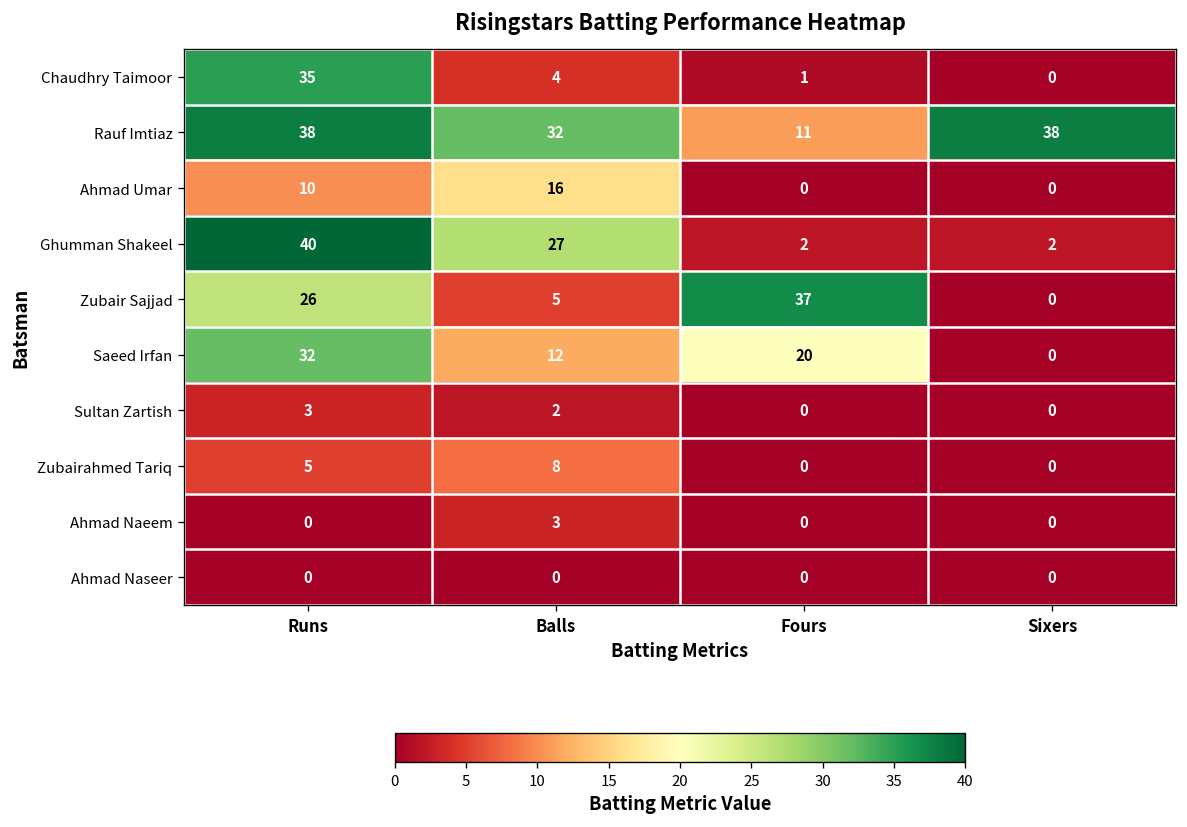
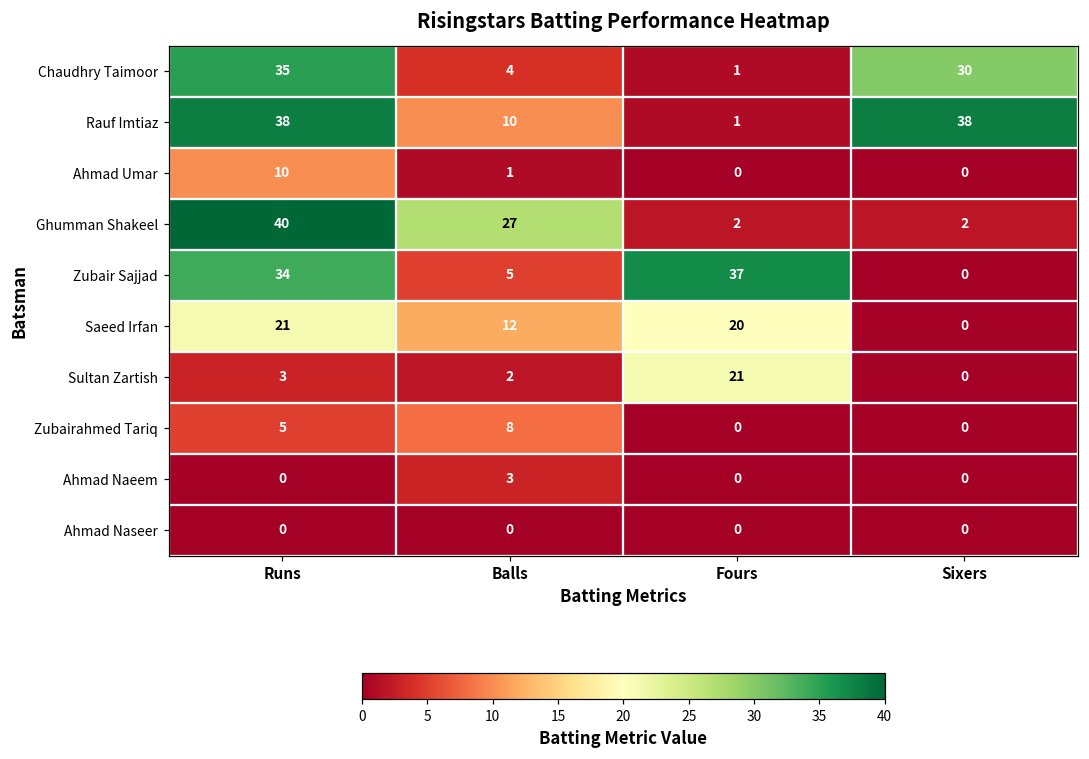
  {
    "Chaudhry Taimoor": {
      "Runs": 35,
      "Balls": 4,
      "Fours": 1,
-     "Sixers": 0
+     "Sixers": 30
    },
    "Rauf Imtiaz": {
      "Runs": 38,
-     "Balls": 32,
-     "Fours": 11,
+     "Balls": 10,
+     "Fours": 1,
      "Sixers": 38
    },
    "Ahmad Umar": {
      "Runs": 10,
-     "Balls": 16,
+     "Balls": 1,
      "Fours": 0,
      "Sixers": 0
    },
    "Ghumman Shakeel": {
      "Runs": 40,
      "Balls": 27,
      "Fours": 2,
      "Sixers": 2
    },
    "Zubair Sajjad": {
-     "Runs": 26,
+     "Runs": 34,
      "Balls": 5,
      "Fours": 37,
      "Sixers": 0
    },
    "Saeed Irfan": {
-     "Runs": 32,
+     "Runs": 21,
      "Balls": 12,
      "Fours": 20,
      "Sixers": 0
    },
    "Sultan Zartish": {
      "Runs": 3,
      "Balls": 2,
-     "Fours": 0,
+     "Fours": 21,
      "Sixers": 0
    },
    "Zubairahmed Tariq": {
      "Runs": 5,
      "Balls": 8,
      "Fours": 0,
      "Sixers": 0
    },
    "Ahmad Naeem": {
      "Runs": 0,
      "Balls": 3,
      "Fours": 0,
      "Sixers": 0
    },
    "Ahmad Naseer": {
      "Runs": 0,
      "Balls": 0,
      "Fours": 0,
      "Sixers": 0
    }
  }
